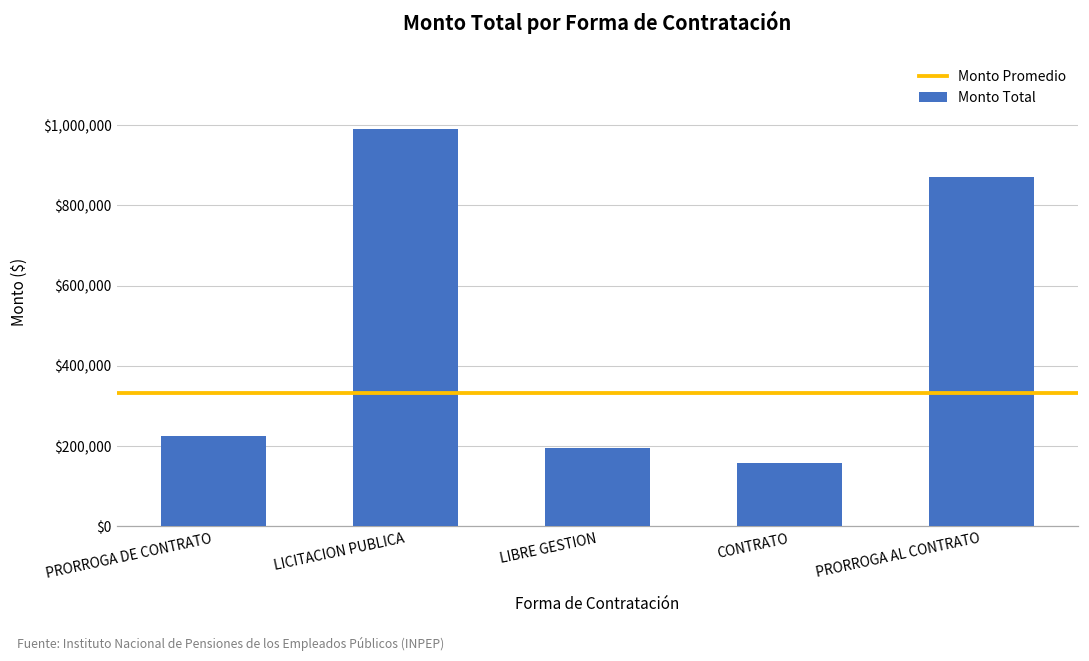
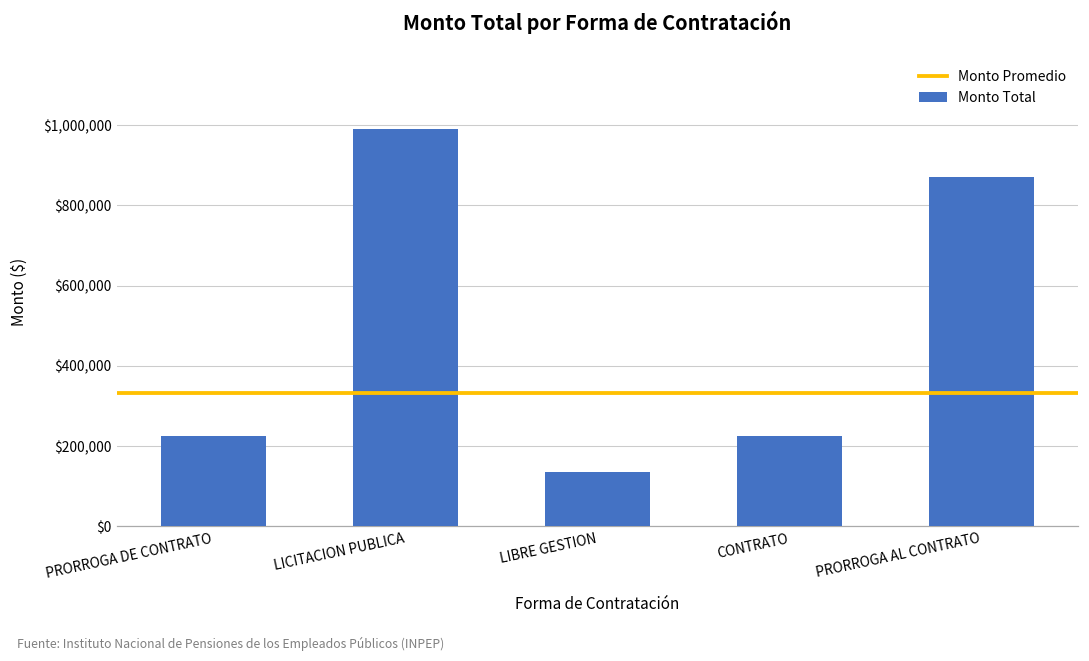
  {
    "PRORROGA DE CONTRATO": "$220,000",
    "LICITACION PUBLICA": "$990,000",
-   "LIBRE GESTION": "$190,000",
-   "CONTRATO": "$160,000",
+   "LIBRE GESTION": "$130,000",
+   "CONTRATO": "$220,000",
    "PRORROGA AL CONTRATO": "$870,000"
  }
